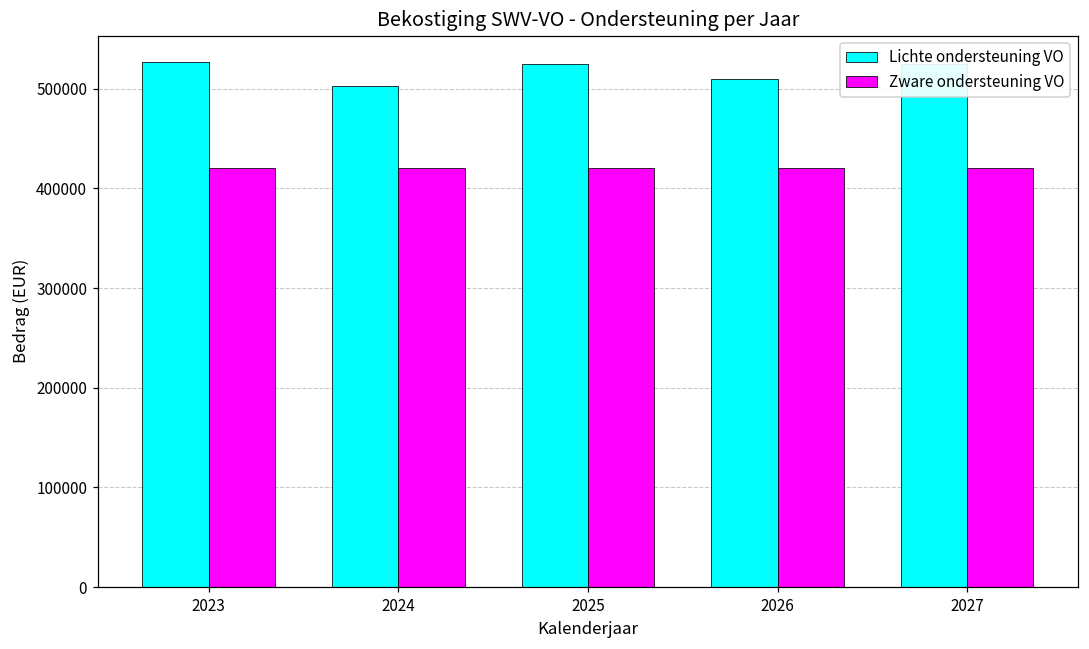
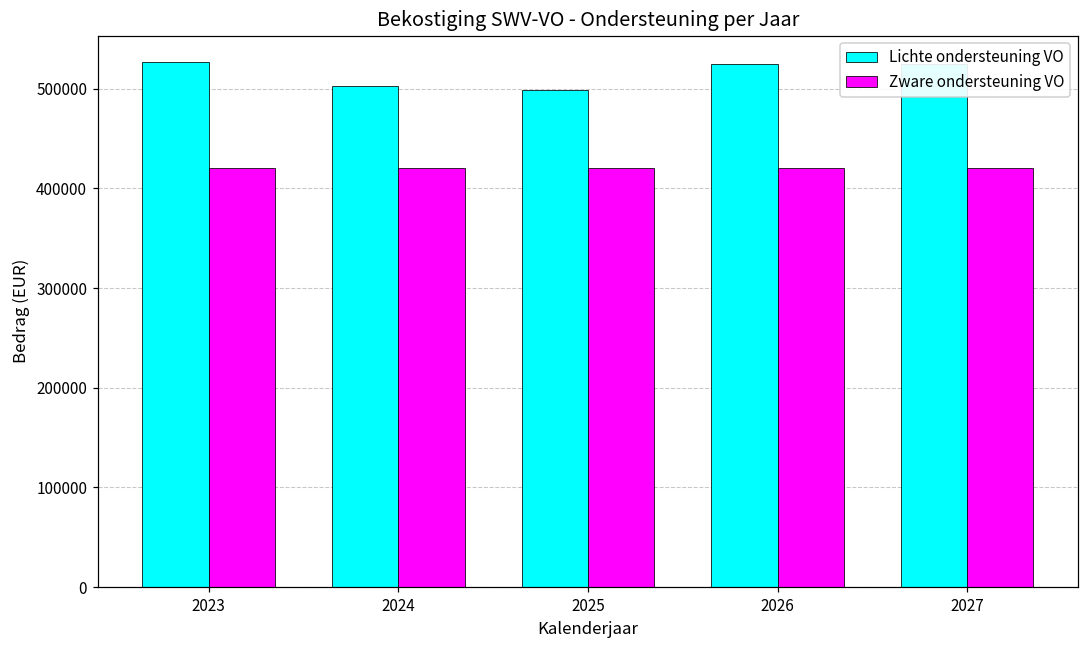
  {
    "Lichte ondersteuning VO": {
      "2023": 530000,
      "2024": 500000,
-     "2025": 520000,
-     "2026": 510000
+     "2025": 500000,
+     "2026": 520000
    },
    "Zware ondersteuning VO": {
      "2023": 420000,
      "2024": 420000,
      "2025": 420000,
      "2026": 420000,
      "2027": 420000
    }
  }
